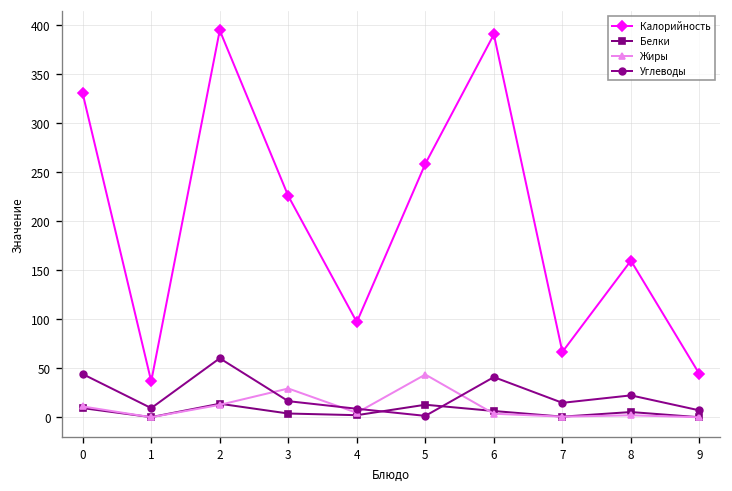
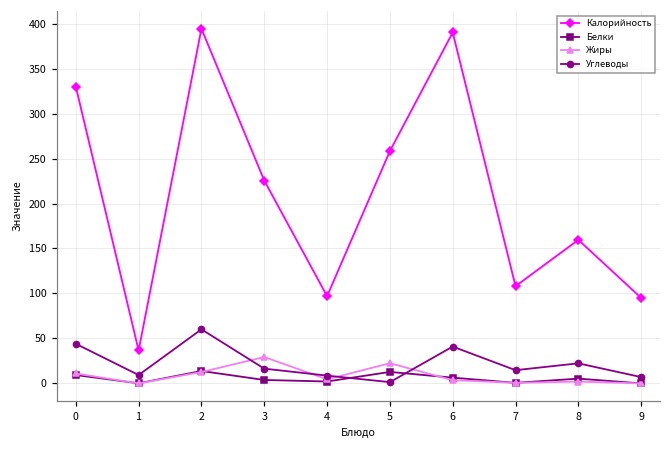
  {
    "Калорийность": {
      "0": 330,
      "1": 40,
      "2": 390,
      "3": 230,
      "4": 100,
      "5": 260,
      "6": 390,
-     "7": 70,
+     "7": 110,
      "8": 160,
-     "9": 40
+     "9": 100
    },
    "Жиры": {
      "3": 30,
-     "5": 40,
+     "5": 20,
      "8": 0
    }
  }
